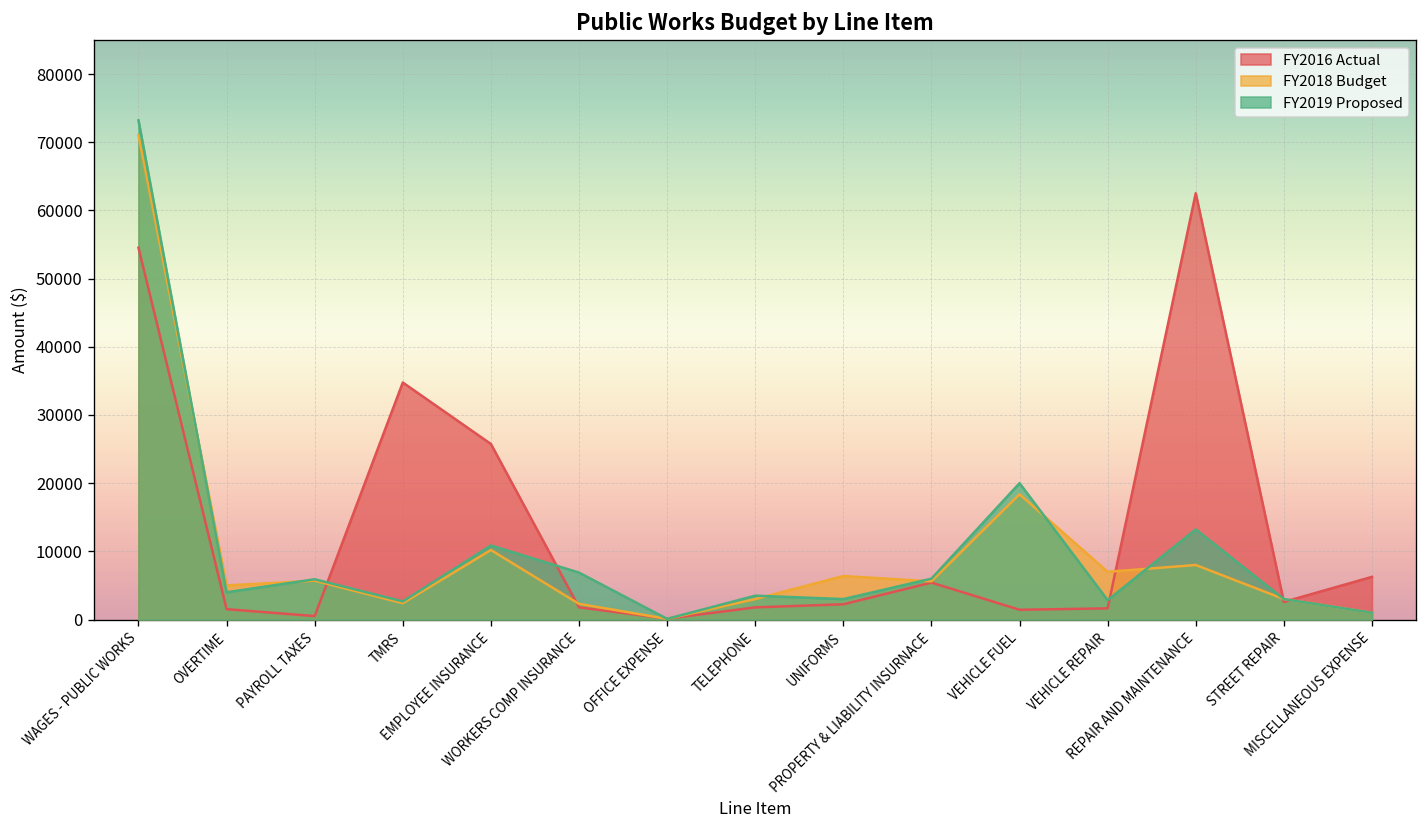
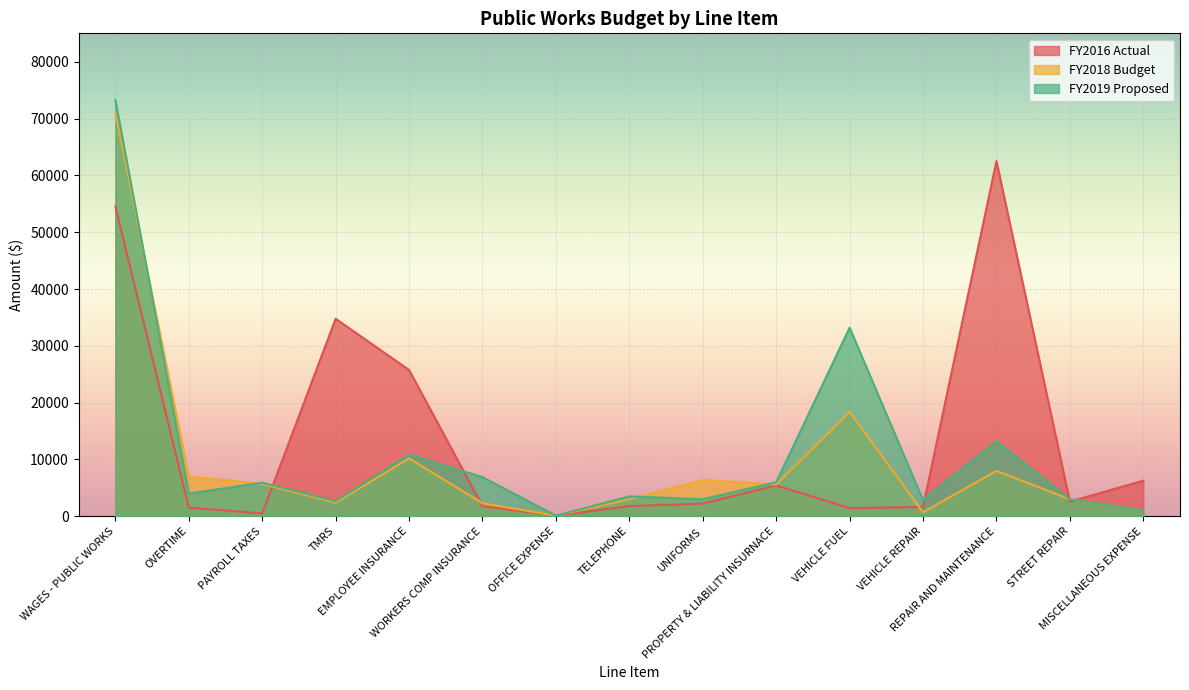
  {
    "FY2016 Actual": {
      "WAGES - PUBLIC WORKS": 55000,
      "OVERTIME": 2000,
      "PAYROLL TAXES": 1000,
      "TMRS": 35000,
      "EMPLOYEE INSURANCE": 26000,
      "WORKERS COMP INSURANCE": 2000,
      "TELEPHONE": 2000,
      "UNIFORMS": 2000,
      "VEHICLE FUEL": 1000,
      "VEHICLE REPAIR": 2000,
      "REPAIR AND MAINTENANCE": 63000,
      "MISCELLANEOUS EXPENSE": 6000
    },
    "FY2018 Budget": {
      "WAGES - PUBLIC WORKS": 71000,
-     "OVERTIME": 5000,
+     "OVERTIME": 7000,
      "EMPLOYEE INSURANCE": 10000,
      "WORKERS COMP INSURANCE": 2000,
      "TELEPHONE": 3000,
      "UNIFORMS": 6000,
      "VEHICLE FUEL": 18000,
-     "VEHICLE REPAIR": 7000,
+     "VEHICLE REPAIR": 1000,
      "REPAIR AND MAINTENANCE": 8000
    },
    "FY2019 Proposed": {
      "WAGES - PUBLIC WORKS": 73000,
      "OVERTIME": 4000,
      "EMPLOYEE INSURANCE": 11000,
      "WORKERS COMP INSURANCE": 7000,
      "TELEPHONE": 4000,
      "UNIFORMS": 3000,
-     "VEHICLE FUEL": 20000,
+     "VEHICLE FUEL": 33000,
      "VEHICLE REPAIR": 3000,
      "REPAIR AND MAINTENANCE": 13000
    }
  }
